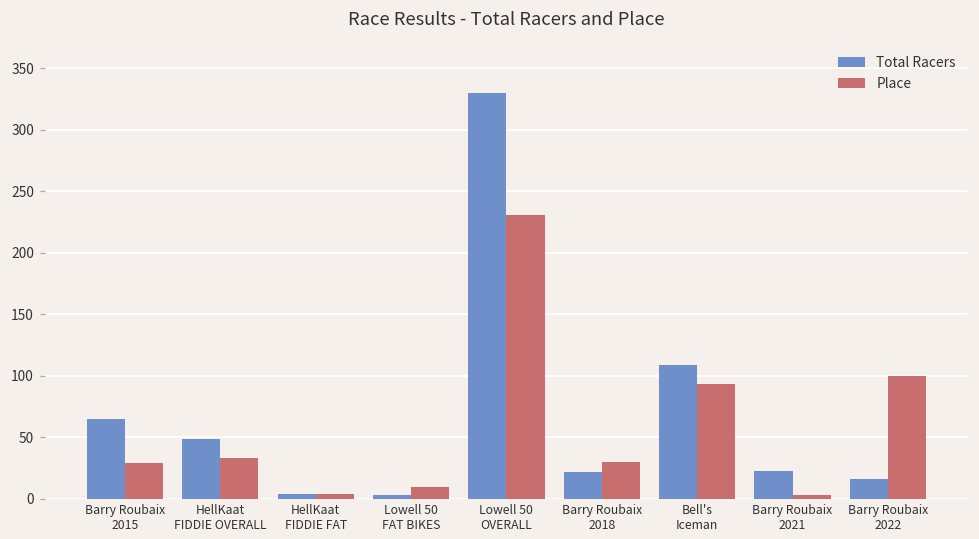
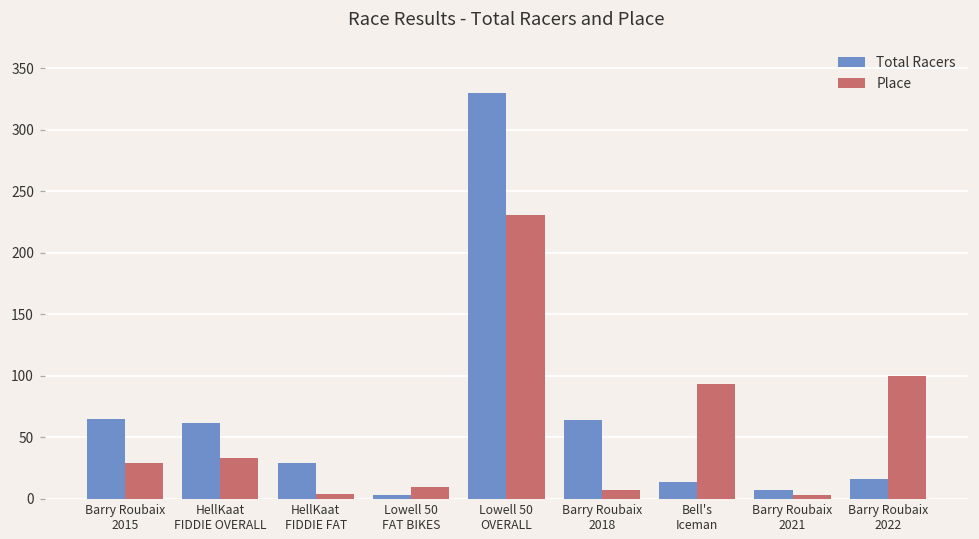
  {
    "Total Racers": {
      "Barry Roubaix 2015": 65,
-     "HellKaat FIDDIE OVERALL": 49,
-     "HellKaat FIDDIE FAT": 4,
+     "HellKaat FIDDIE OVERALL": 62,
+     "HellKaat FIDDIE FAT": 29,
      "Lowell 50 FAT BIKES": 3,
      "Lowell 50 OVERALL": 330,
-     "Barry Roubaix 2018": 22,
-     "Bell's Iceman": 109,
-     "Barry Roubaix 2021": 23,
+     "Barry Roubaix 2018": 64,
+     "Bell's Iceman": 14,
+     "Barry Roubaix 2021": 7,
      "Barry Roubaix 2022": 16
    },
    "Place": {
      "Barry Roubaix 2015": 29,
      "HellKaat FIDDIE OVERALL": 33,
      "HellKaat FIDDIE FAT": 4,
      "Lowell 50 FAT BIKES": 10,
      "Lowell 50 OVERALL": 231,
-     "Barry Roubaix 2018": 30,
+     "Barry Roubaix 2018": 7,
      "Bell's Iceman": 93,
      "Barry Roubaix 2021": 3,
      "Barry Roubaix 2022": 100
    }
  }
